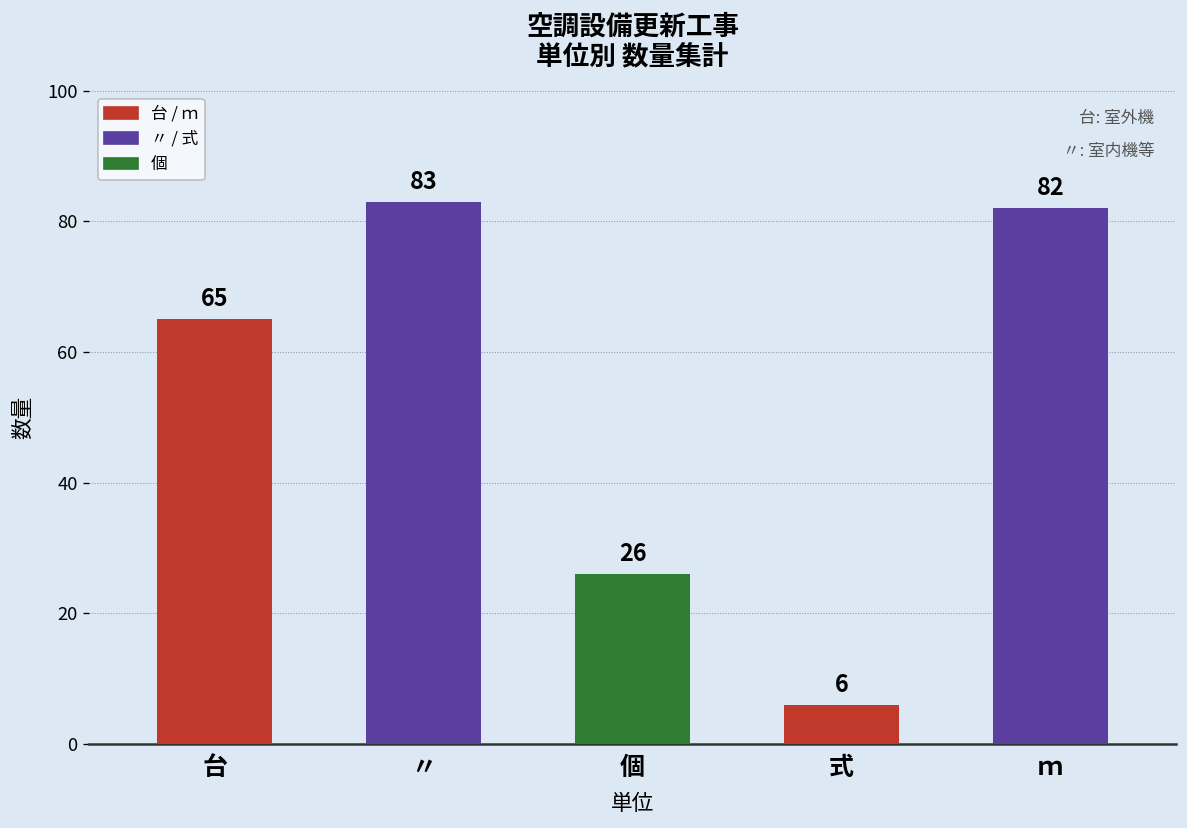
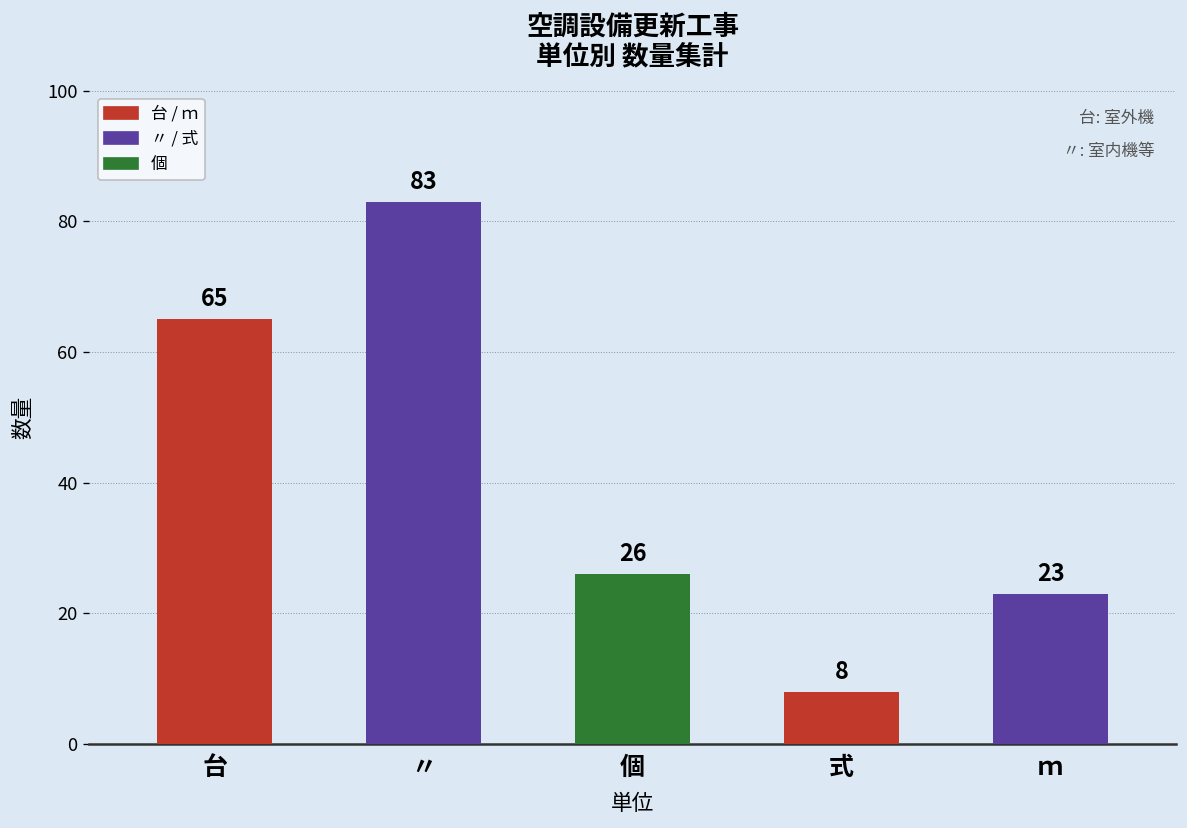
  {
    "台": 65,
    "〃": 83,
    "個": 26,
-   "式": 6,
-   "ｍ": 82
+   "式": 8,
+   "ｍ": 23
  }
